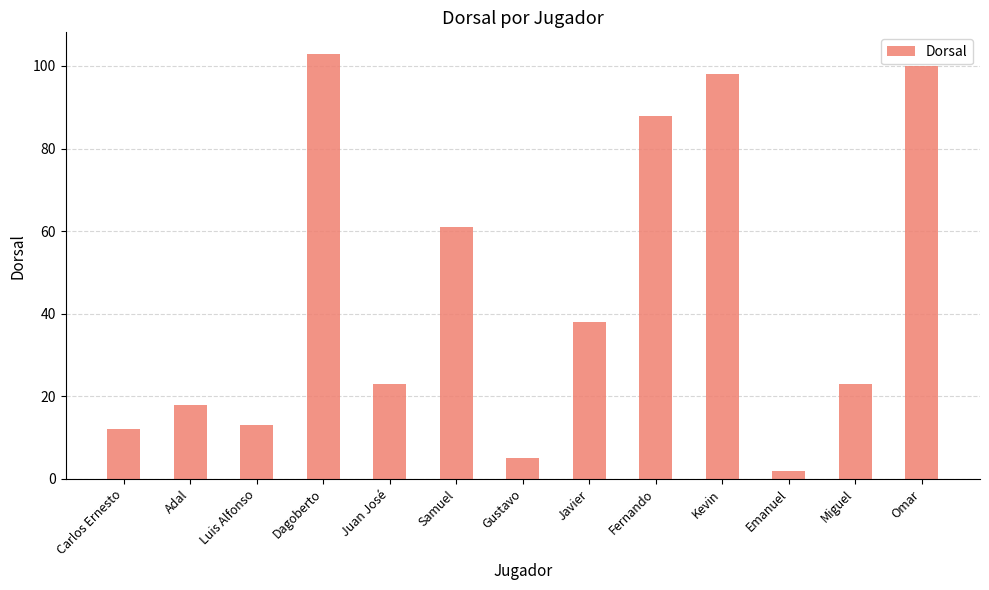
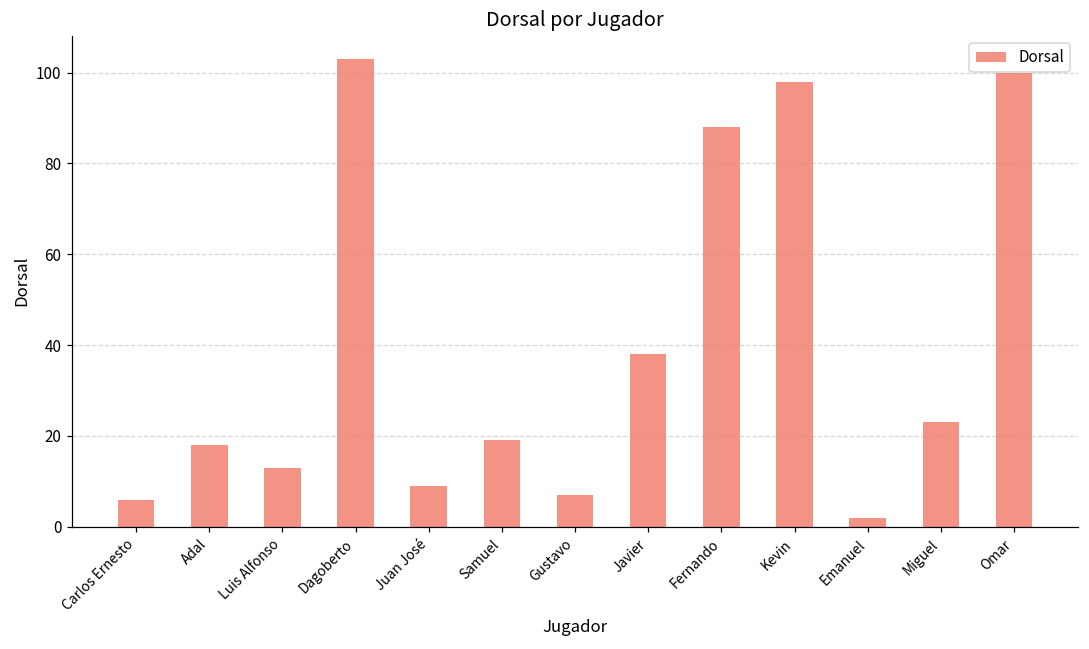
  {
-   "Carlos Ernesto": 12,
+   "Carlos Ernesto": 6,
    "Adal": 18,
    "Luis Alfonso": 13,
    "Dagoberto": 103,
-   "Juan José": 23,
-   "Samuel": 61,
-   "Gustavo": 5,
+   "Juan José": 9,
+   "Samuel": 19,
+   "Gustavo": 7,
    "Javier": 38,
    "Fernando": 88,
    "Kevin": 98,
    "Emanuel": 2,
    "Miguel": 23,
    "Omar": 100
  }
